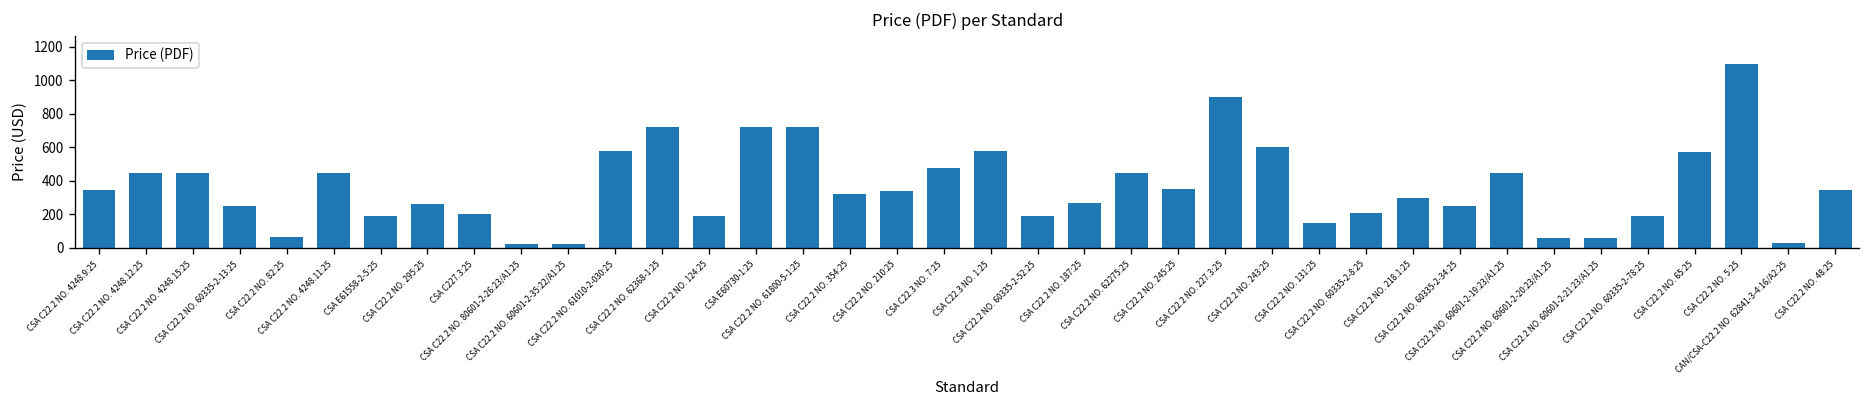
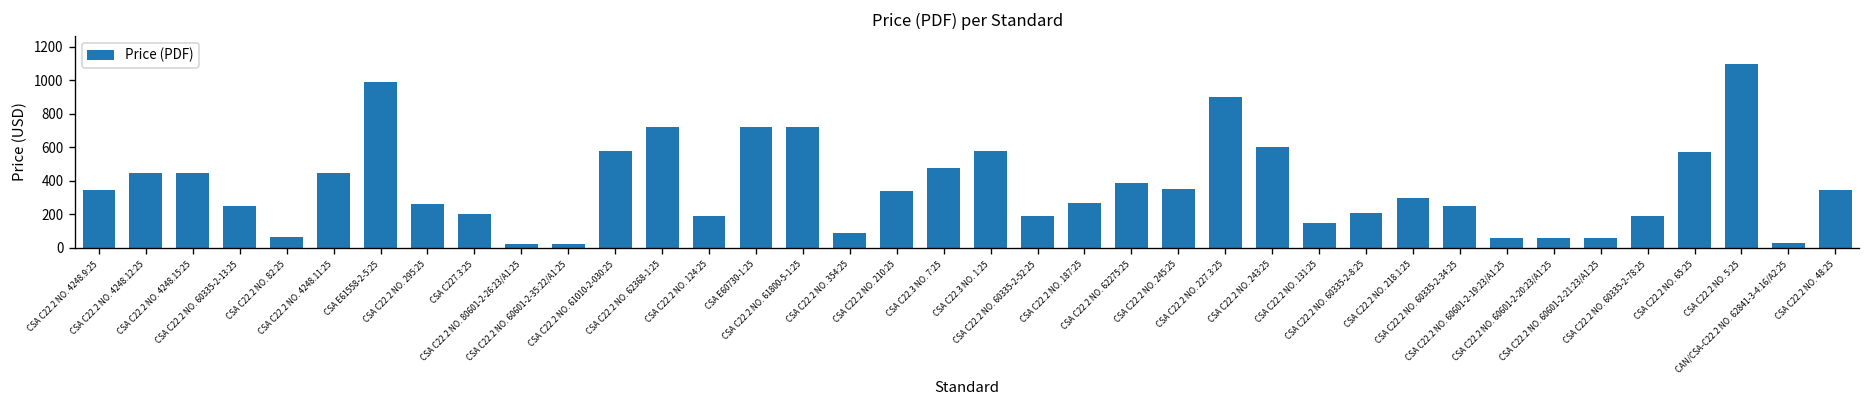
  {
    "CSA C22.2 NO. 4248.9:25": 350,
    "CSA C22.2 NO. 4248.12:25": 450,
    "CSA C22.2 NO. 4248.15:25": 450,
    "CSA C22.2 NO. 60335-2-13:25": 250,
    "CSA C22.2 NO. 82:25": 70,
    "CSA C22.2 NO. 4248.11:25": 450,
-   "CSA E61558-2-5:25": 190,
+   "CSA E61558-2-5:25": 990,
    "CSA C22.2 NO. 295:25": 260,
    "CSA C227.3:25": 200,
    "CSA C22.2 NO. 80601-2-26:23/A1:25": 30,
    "CSA C22.2 NO. 60601-2-35:22/A1:25": 30,
    "CSA C22.2 NO. 61010-2-030:25": 580,
    "CSA C22.2 NO. 62368-1:25": 720,
    "CSA C22.2 NO. 124:25": 190,
    "CSA E60730-1:25": 720,
    "CSA C22.2 NO. 61800-5-1:25": 720,
-   "CSA C22.2 NO. 354:25": 320,
+   "CSA C22.2 NO. 354:25": 90,
    "CSA C22.2 NO. 210:25": 340,
    "CSA C22.3 NO. 7:25": 480,
    "CSA C22.3 NO. 1:25": 580,
    "CSA C22.2 NO. 60335-2-52:25": 190,
    "CSA C22.2 NO. 187:25": 270,
-   "CSA C22.2 NO. 62275:25": 450,
+   "CSA C22.2 NO. 62275:25": 390,
    "CSA C22.2 NO. 245:25": 350,
    "CSA C22.2 NO. 227.3:25": 900,
    "CSA C22.2 NO. 243:25": 600,
    "CSA C22.2 NO. 131:25": 150,
    "CSA C22.2 NO. 60335-2-8:25": 210,
    "CSA C22.2 NO. 218.1:25": 300,
    "CSA C22.2 NO. 60335-2-34:25": 250,
-   "CSA C22.2 NO. 60601-2-19:23/A1:25": 450,
+   "CSA C22.2 NO. 60601-2-19:23/A1:25": 60,
    "CSA C22.2 NO. 60601-2-20:23/A1:25": 60,
    "CSA C22.2 NO. 60601-2-21:23/A1:25": 60,
    "CSA C22.2 NO. 60335-2-78:25": 190,
    "CSA C22.2 NO. 65:25": 570,
    "CSA C22.2 NO. 5:25": 1100,
    "CAN/CSA-C22.2 NO. 62841-3-4:16/A2:25": 30,
    "CSA C22.2 NO. 48:25": 350
  }
